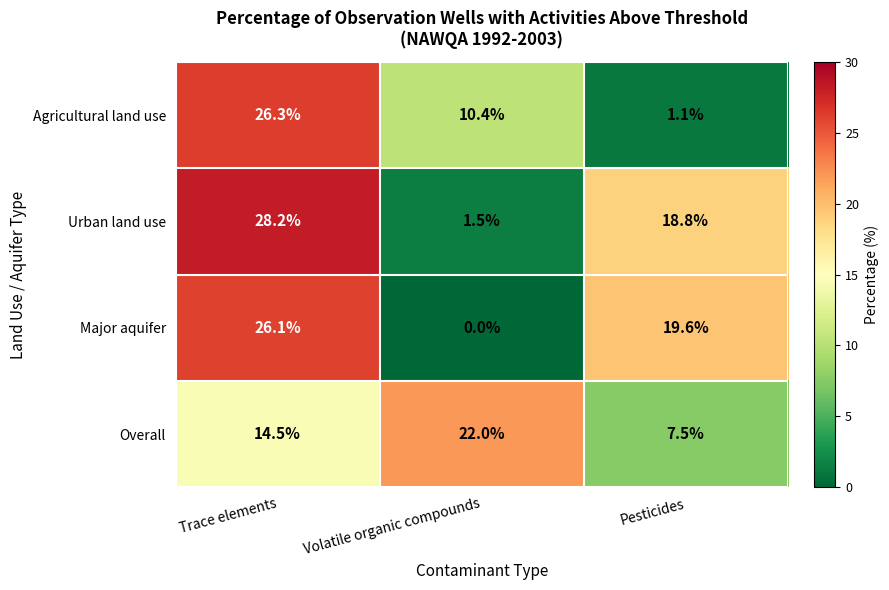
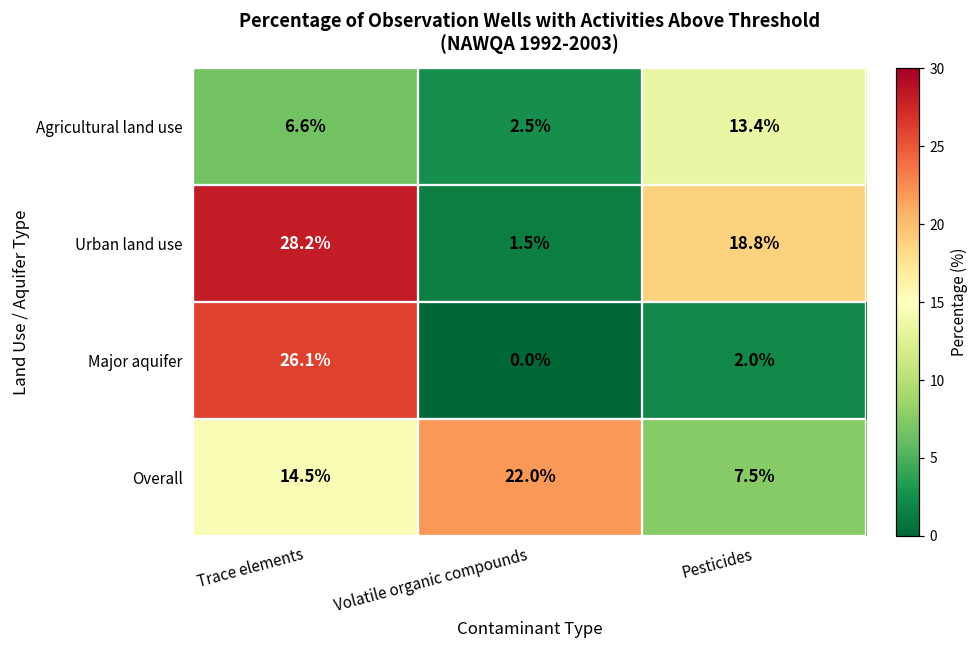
  {
    "Agricultural land use": {
-     "Trace elements": "26.3%",
-     "Volatile organic compounds": "10.4%",
-     "Pesticides": "1.1%"
+     "Trace elements": "6.6%",
+     "Volatile organic compounds": "2.5%",
+     "Pesticides": "13.4%"
    },
    "Urban land use": {
      "Trace elements": "28.2%",
      "Volatile organic compounds": "1.5%",
      "Pesticides": "18.8%"
    },
    "Major aquifer": {
      "Trace elements": "26.1%",
      "Volatile organic compounds": "0.0%",
-     "Pesticides": "19.6%"
+     "Pesticides": "2.0%"
    },
    "Overall": {
      "Trace elements": "14.5%",
      "Volatile organic compounds": "22.0%",
      "Pesticides": "7.5%"
    }
  }
